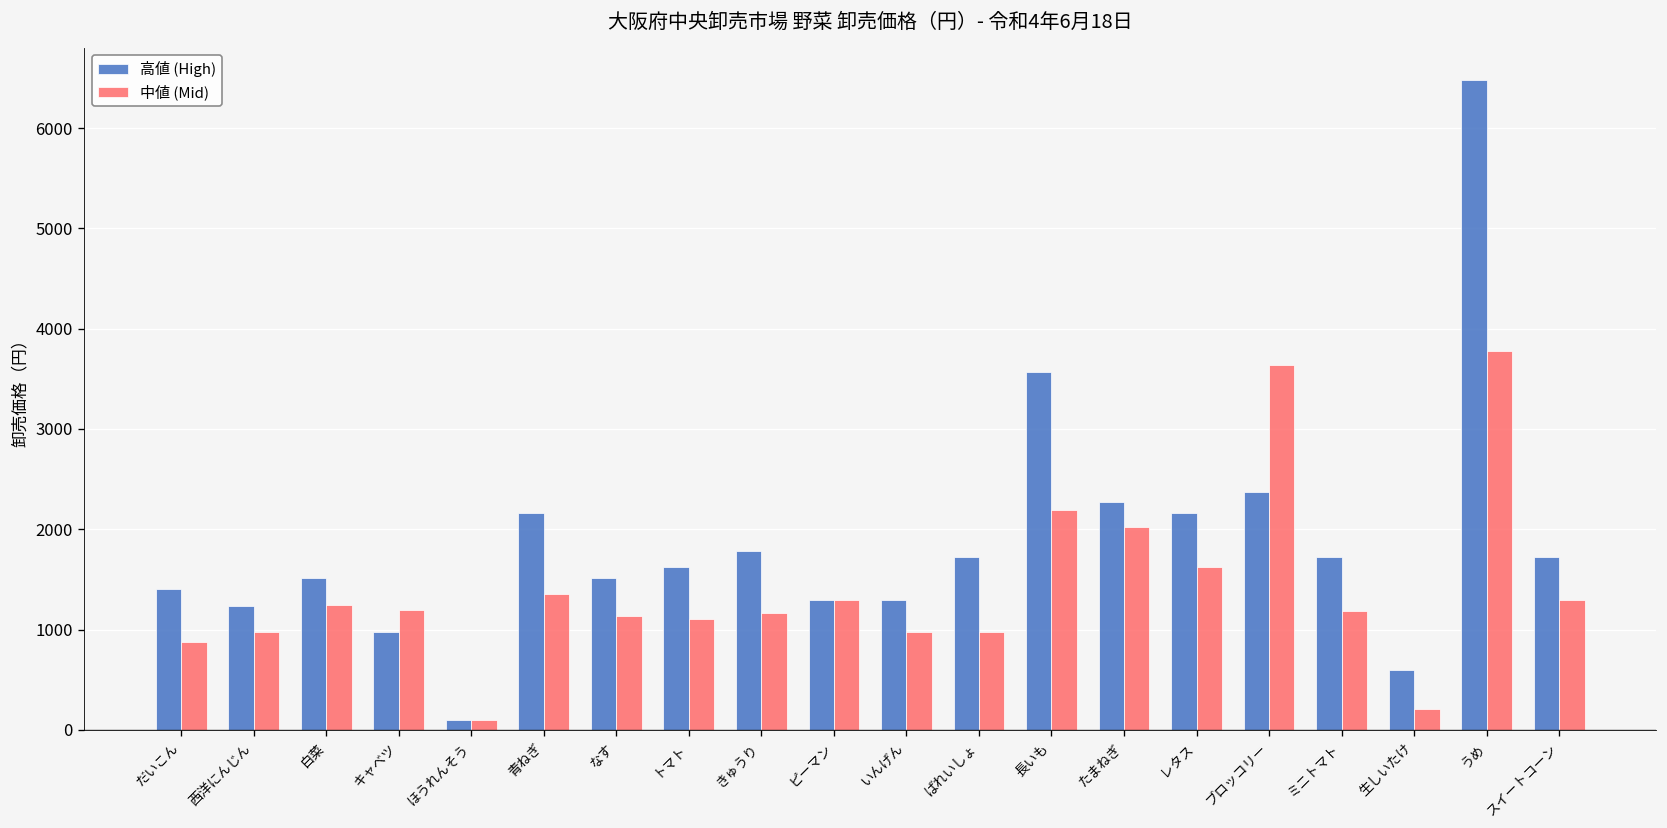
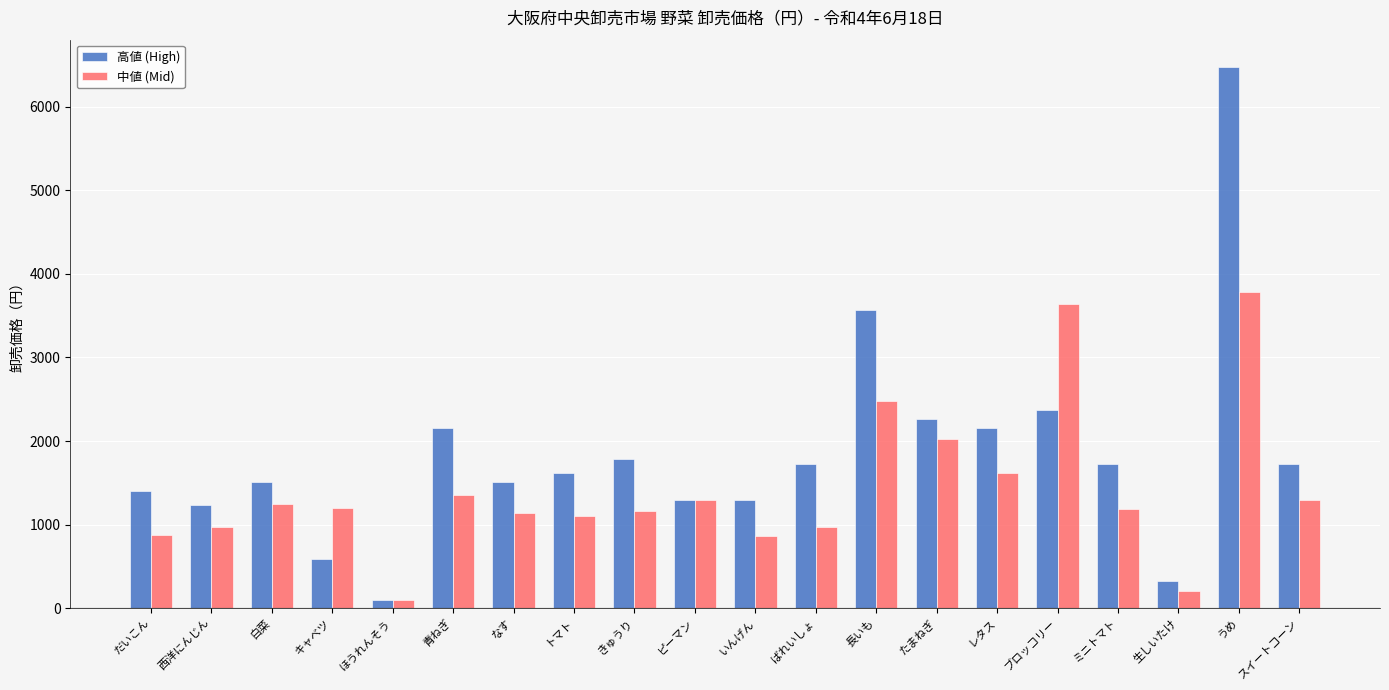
  {
    "高値 (High)": {
      "だいこん": 1400,
      "西洋にんじん": 1200,
      "白菜": 1500,
-     "キャベツ": 1000,
+     "キャベツ": 600,
      "ほうれんそう": 100,
      "青ねぎ": 2200,
      "なす": 1500,
      "トマト": 1600,
      "きゅうり": 1800,
      "ピーマン": 1300,
      "いんげん": 1300,
      "ばれいしょ": 1700,
      "長いも": 3600,
      "たまねぎ": 2300,
      "レタス": 2200,
      "ブロッコリー": 2400,
      "ミニトマト": 1700,
-     "生しいたけ": 600,
+     "生しいたけ": 300,
      "うめ": 6500,
      "スイートコーン": 1700
    },
    "中値 (Mid)": {
      "だいこん": 900,
      "西洋にんじん": 1000,
      "白菜": 1200,
      "キャベツ": 1200,
      "ほうれんそう": 100,
      "青ねぎ": 1400,
      "なす": 1100,
      "トマト": 1100,
      "きゅうり": 1200,
      "ピーマン": 1300,
-     "いんげん": 1000,
+     "いんげん": 900,
      "ばれいしょ": 1000,
-     "長いも": 2200,
+     "長いも": 2500,
      "たまねぎ": 2000,
      "レタス": 1600,
      "ブロッコリー": 3600,
      "ミニトマト": 1200,
      "生しいたけ": 200,
      "うめ": 3800,
      "スイートコーン": 1300
    }
  }
